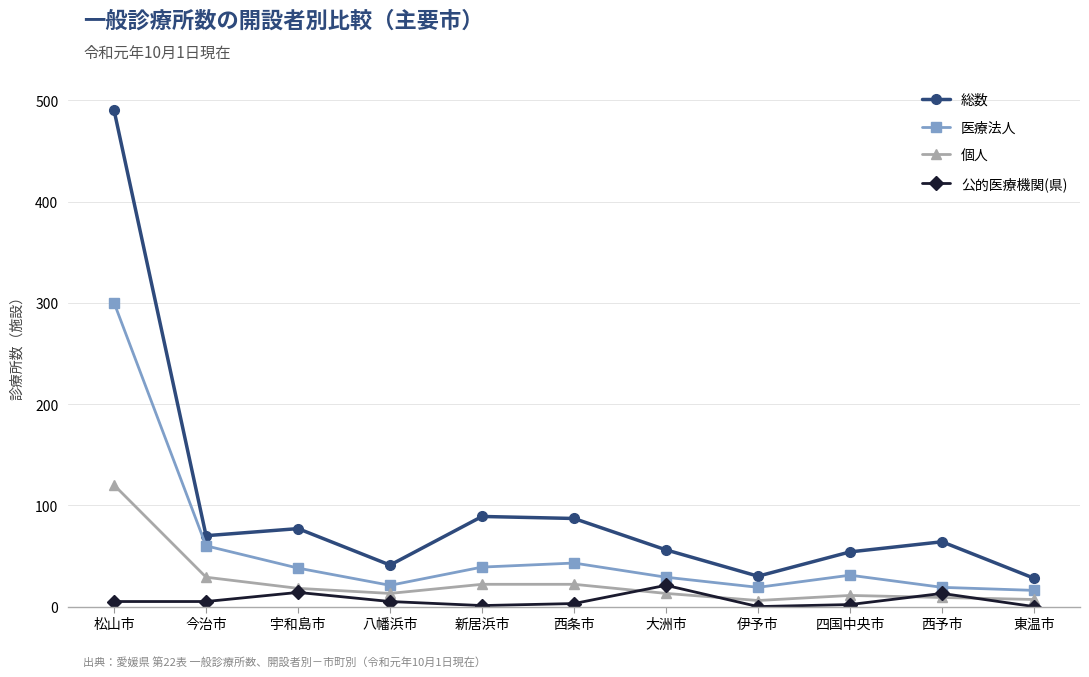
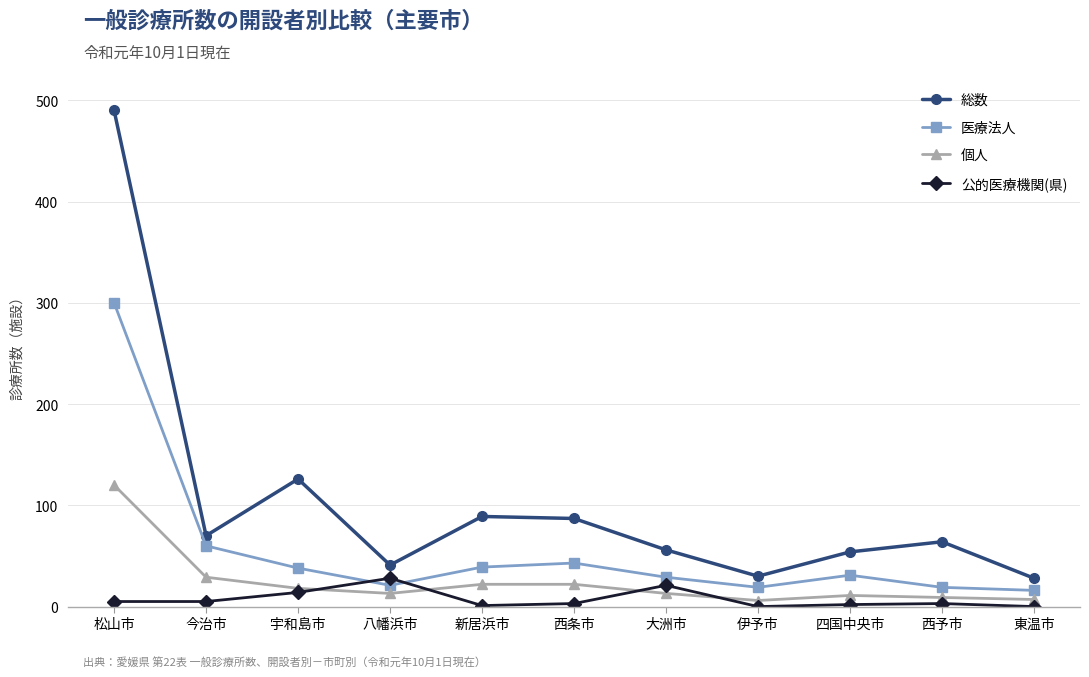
  {
    "総数": {
      "松山市": 490,
      "今治市": 70,
-     "宇和島市": 77,
+     "宇和島市": 126,
      "八幡浜市": 41,
      "新居浜市": 89,
      "西条市": 87,
      "大洲市": 56,
      "伊予市": 30,
      "四国中央市": 54,
      "西予市": 64,
      "東温市": 28
    },
    "公的医療機関(県)": {
      "松山市": 5,
      "今治市": 5,
      "宇和島市": 14,
-     "八幡浜市": 5,
+     "八幡浜市": 28,
      "新居浜市": 1,
      "西条市": 3,
      "大洲市": 21,
      "伊予市": 0,
      "四国中央市": 2,
-     "西予市": 13,
+     "西予市": 3,
      "東温市": 0
    }
  }
